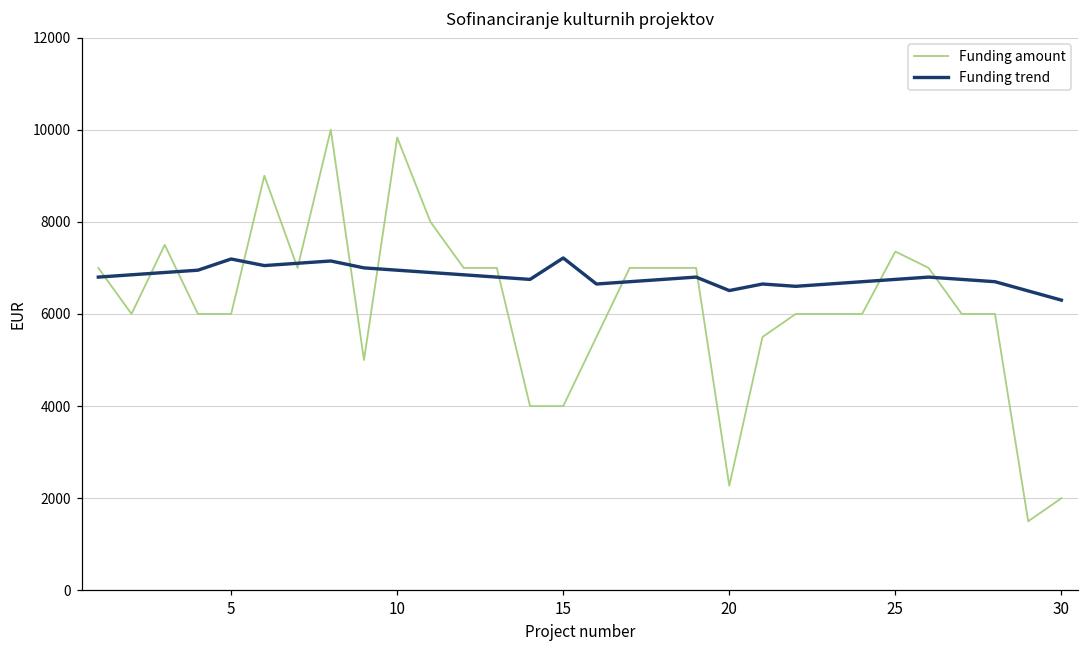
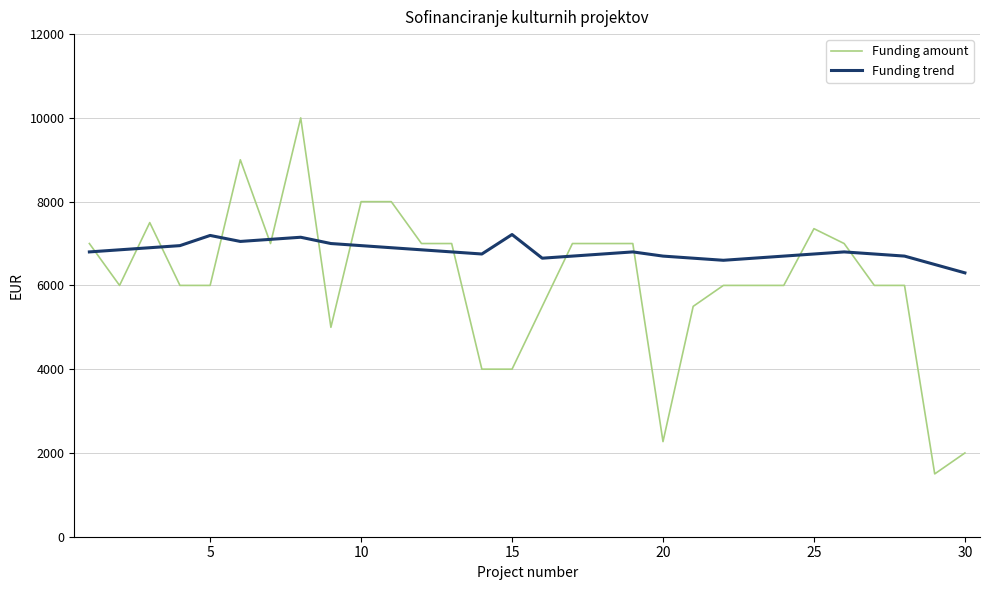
  {
    "Funding amount": {
      "5": 6000,
-     "10": 9800,
+     "10": 8000,
      "15": 4000,
      "20": 2300,
      "25": 7400,
      "30": 2000
    },
    "Funding trend": {
      "5": 7200,
      "10": 7000,
      "15": 7200,
-     "20": 6500,
+     "20": 6700,
      "25": 6800,
      "30": 6300
    }
  }
